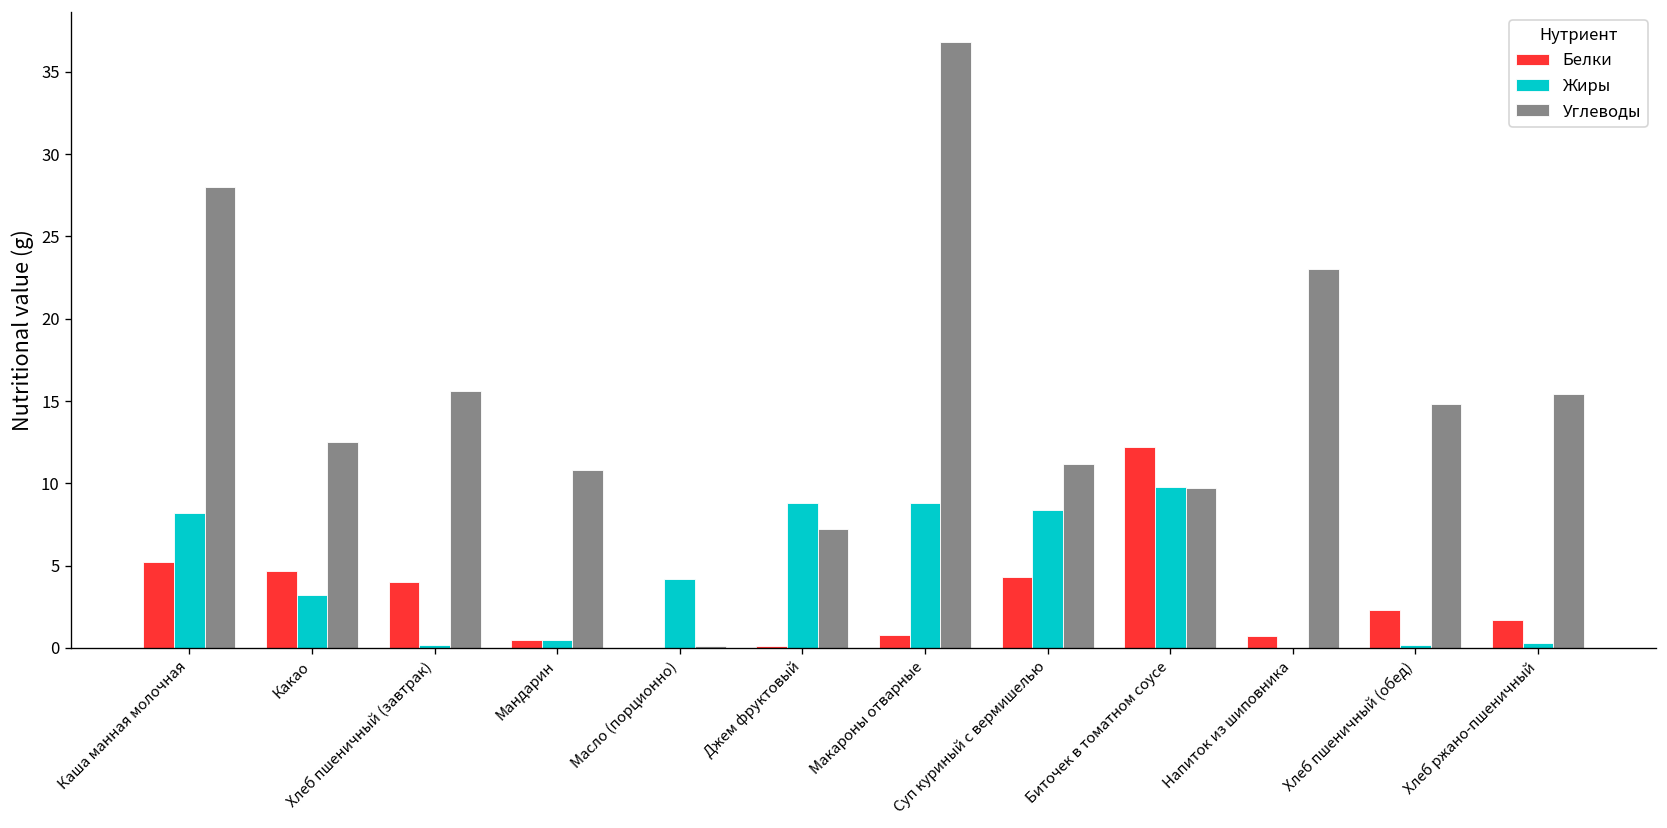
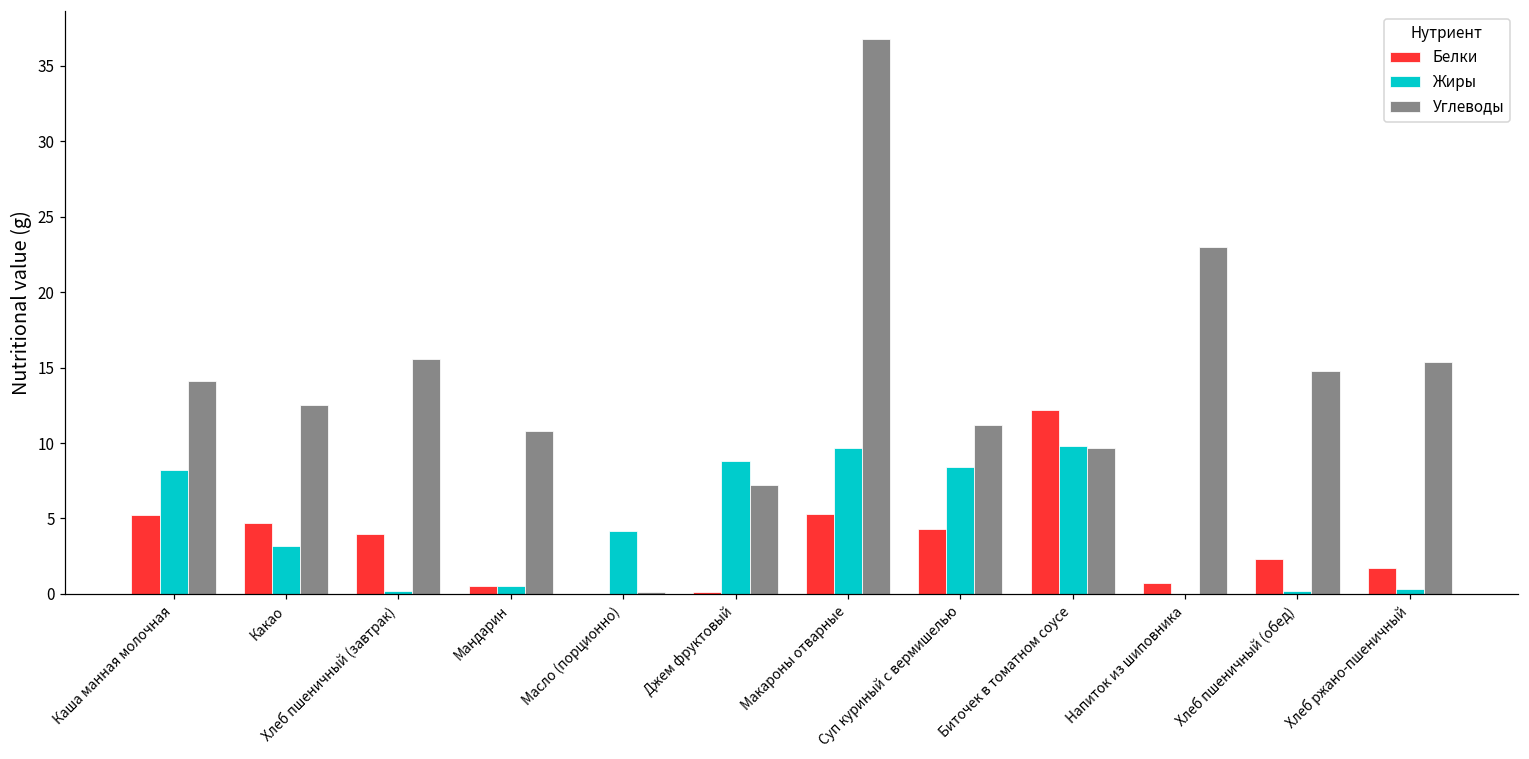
  {
    "Белки": {
      "Каша манная молочная": 5.2,
      "Какао": 4.7,
      "Хлеб пшеничный (завтрак)": 4.0,
      "Мандарин": 0.5,
      "Масло (порционно)": 0.0,
-     "Макароны отварные": 0.8,
+     "Макароны отварные": 5.3,
      "Суп куриный с вермишелью": 4.3,
      "Биточек в томатном соусе": 12.2,
      "Напиток из шиповника": 0.7,
      "Хлеб пшеничный (обед)": 2.3,
      "Хлеб ржано-пшеничный": 1.7
    },
    "Жиры": {
      "Каша манная молочная": 8.2,
      "Какао": 3.2,
      "Хлеб пшеничный (завтрак)": 0.2,
      "Мандарин": 0.5,
      "Масло (порционно)": 4.2,
      "Джем фруктовый": 8.8,
-     "Макароны отварные": 8.8,
+     "Макароны отварные": 9.7,
      "Суп куриный с вермишелью": 8.4,
      "Биточек в томатном соусе": 9.8,
      "Напиток из шиповника": 0.0,
      "Хлеб пшеничный (обед)": 0.2,
      "Хлеб ржано-пшеничный": 0.3
    },
    "Углеводы": {
-     "Каша манная молочная": 28.0,
+     "Каша манная молочная": 14.1,
      "Какао": 12.5,
      "Хлеб пшеничный (завтрак)": 15.6,
      "Мандарин": 10.8,
      "Джем фруктовый": 7.2,
      "Макароны отварные": 36.8,
      "Суп куриный с вермишелью": 11.2,
      "Биточек в томатном соусе": 9.7,
      "Напиток из шиповника": 23.0,
      "Хлеб пшеничный (обед)": 14.8,
      "Хлеб ржано-пшеничный": 15.4
    }
  }
